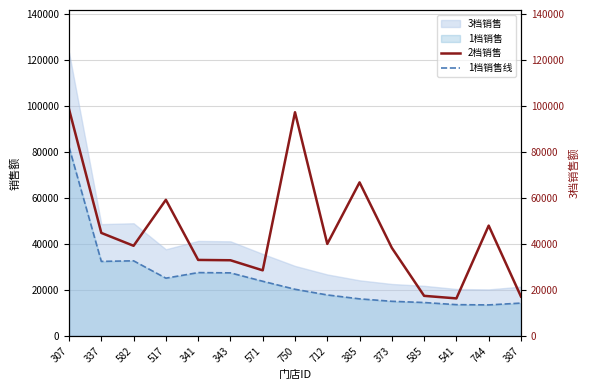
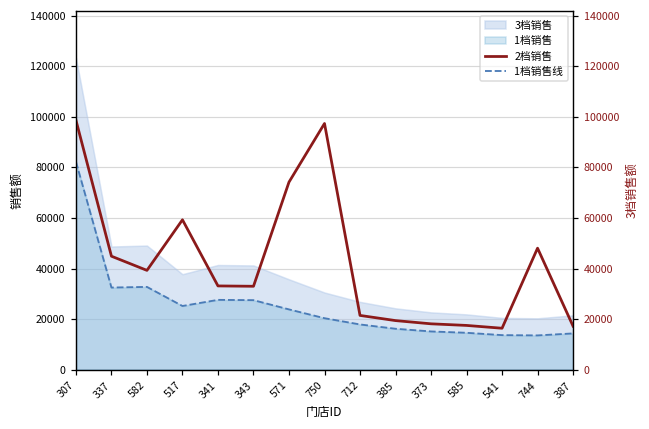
  {
    "2档销售": {
      "307": 99000,
      "337": 45000,
      "582": 39000,
      "517": 59000,
      "341": 33000,
      "343": 33000,
-     "571": 29000,
+     "571": 74000,
      "750": 97000,
-     "712": 40000,
-     "385": 67000,
-     "373": 38000,
+     "712": 21000,
+     "385": 19000,
+     "373": 18000,
      "585": 17000,
      "541": 16000,
      "744": 48000,
      "387": 17000
    }
  }
